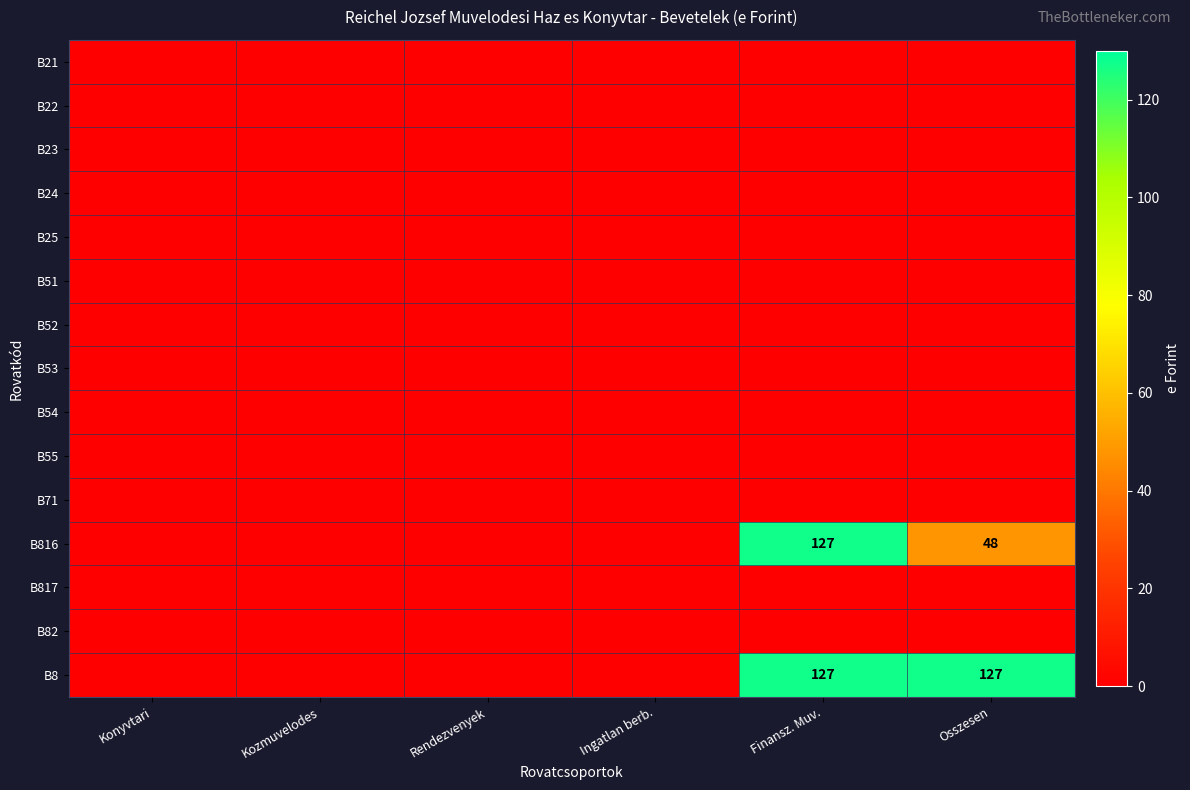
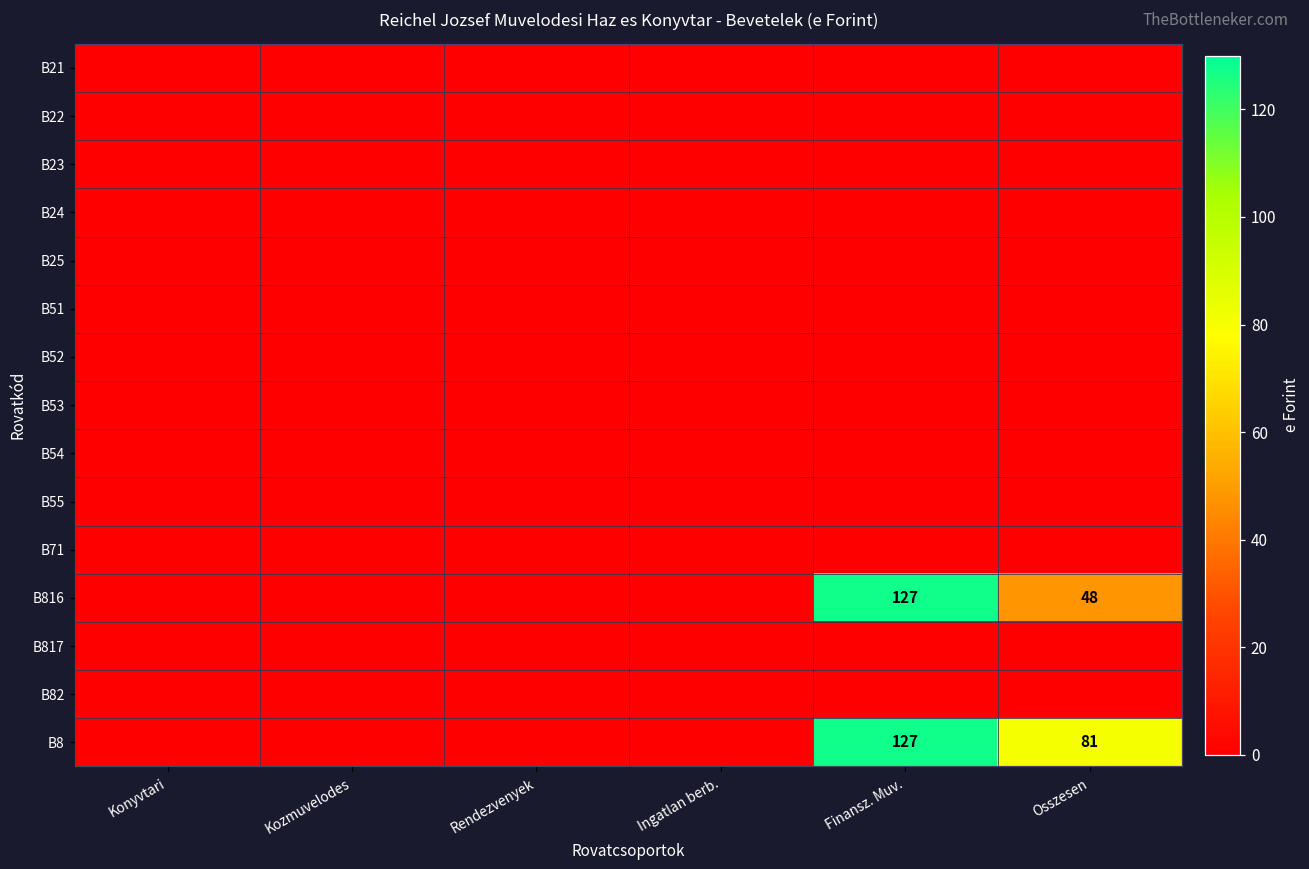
  {
    "B816": {
      "Finansz. Muv.": 127,
      "Osszesen": 48
    },
    "B8": {
      "Finansz. Muv.": 127,
-     "Osszesen": 127
+     "Osszesen": 81
    }
  }
